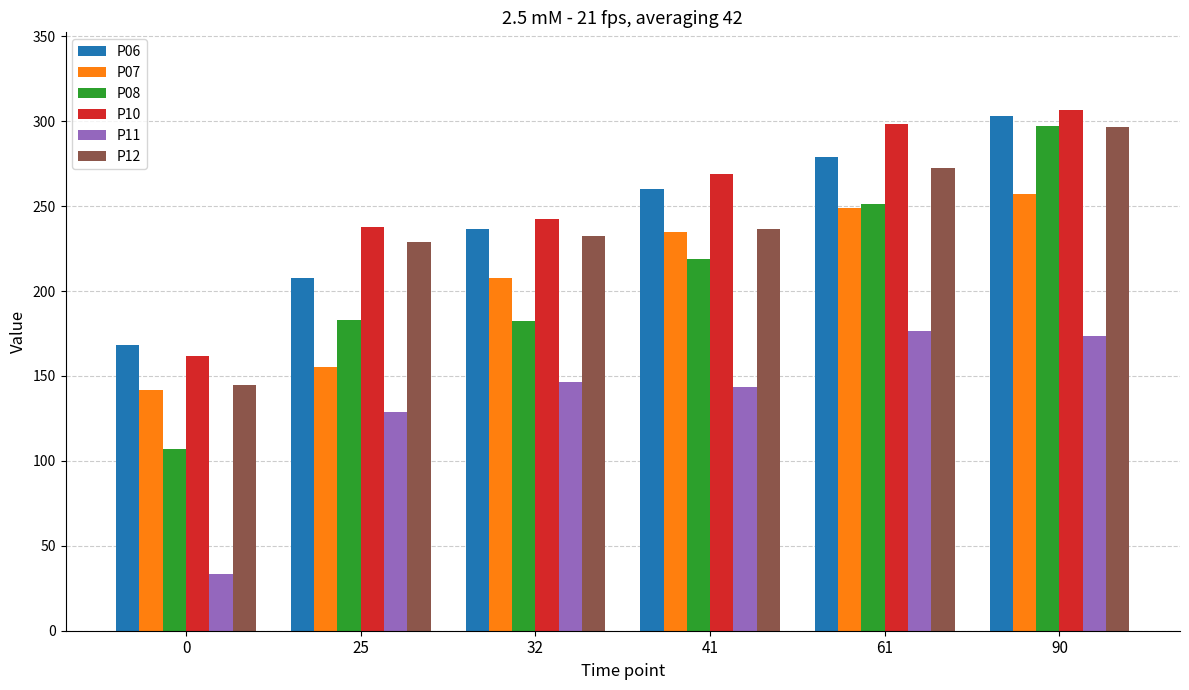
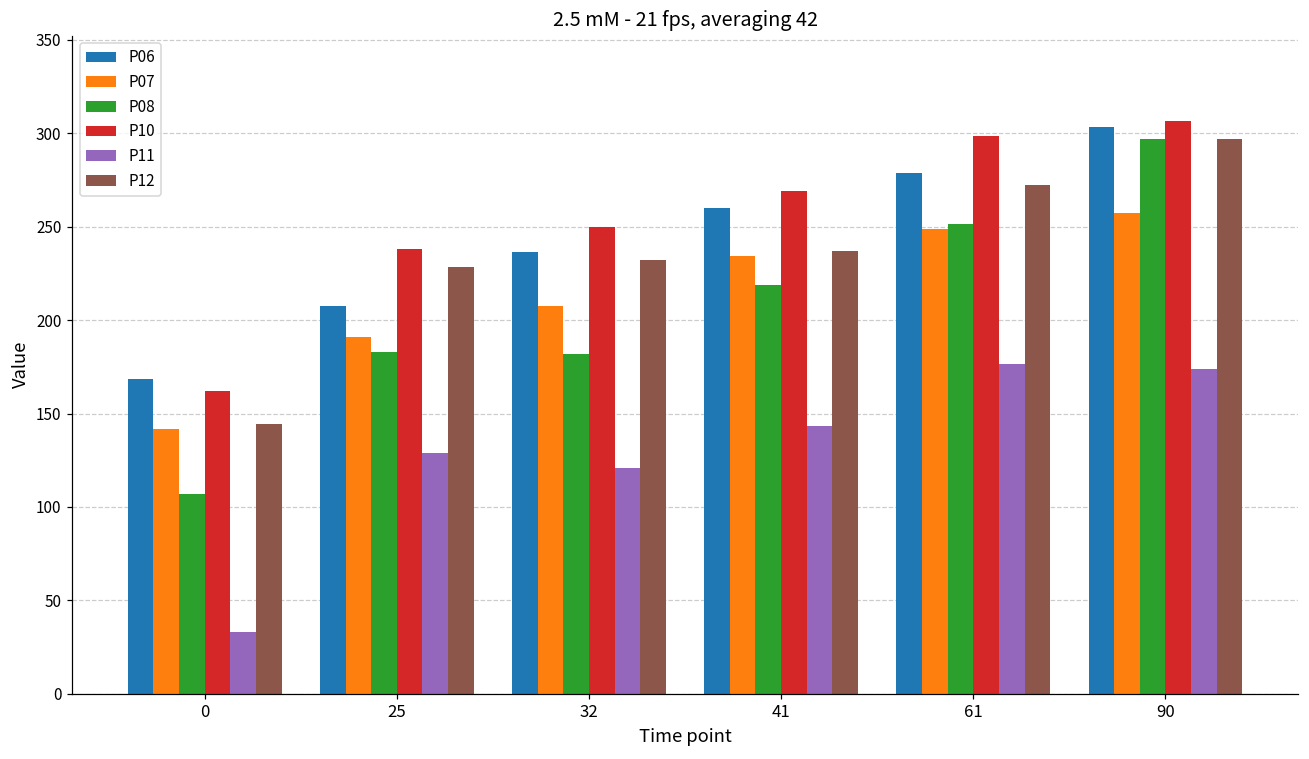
  {
    "P06": {
      "0": 168,
      "25": 207,
      "32": 236,
      "41": 260,
      "61": 279,
      "90": 303
    },
    "P07": {
      "0": 142,
-     "25": 156,
+     "25": 191,
      "32": 208,
      "41": 235,
      "61": 249,
      "90": 257
    },
    "P08": {
      "0": 107,
      "25": 183,
      "32": 182,
      "41": 219,
      "61": 251,
      "90": 297
    },
    "P10": {
      "0": 162,
      "25": 238,
-     "32": 242,
+     "32": 250,
      "41": 269,
      "61": 298,
      "90": 306
    },
    "P11": {
      "0": 33,
      "25": 129,
-     "32": 146,
+     "32": 121,
      "41": 144,
      "61": 177,
      "90": 174
    },
    "P12": {
      "0": 145,
      "25": 229,
      "32": 232,
      "41": 237,
      "61": 273,
      "90": 297
    }
  }
